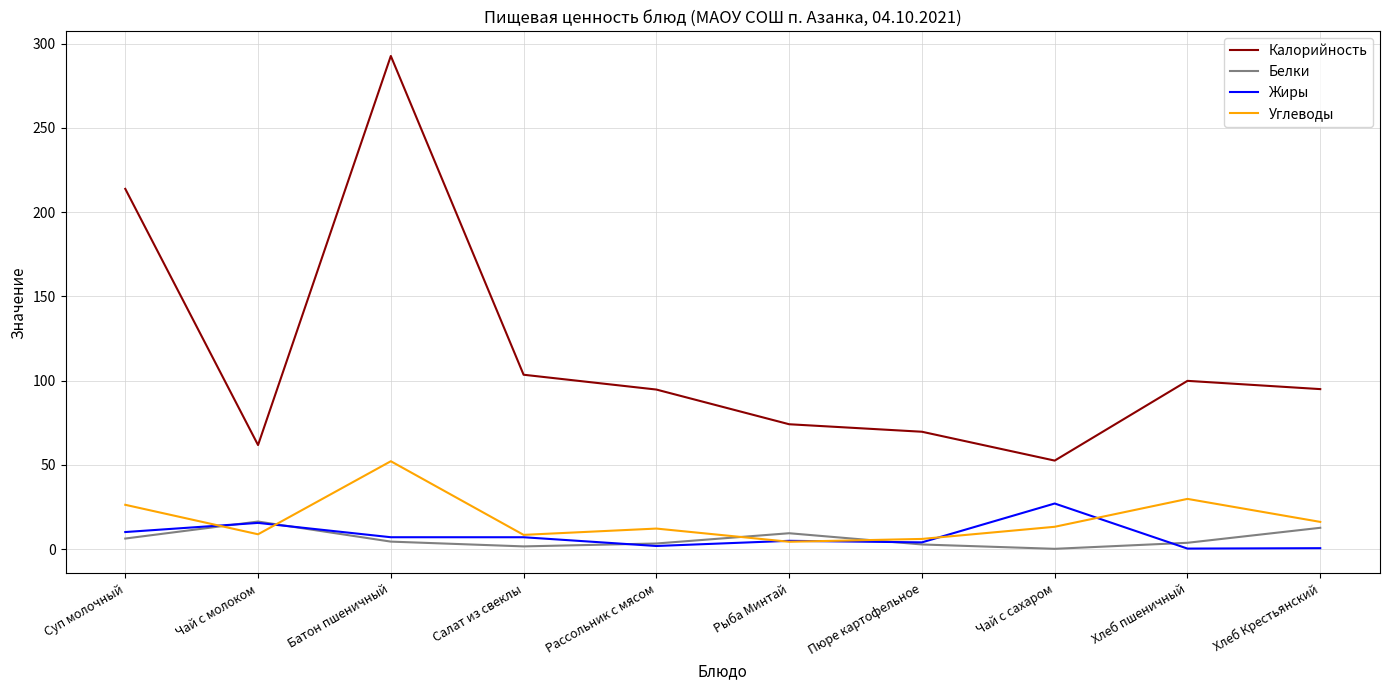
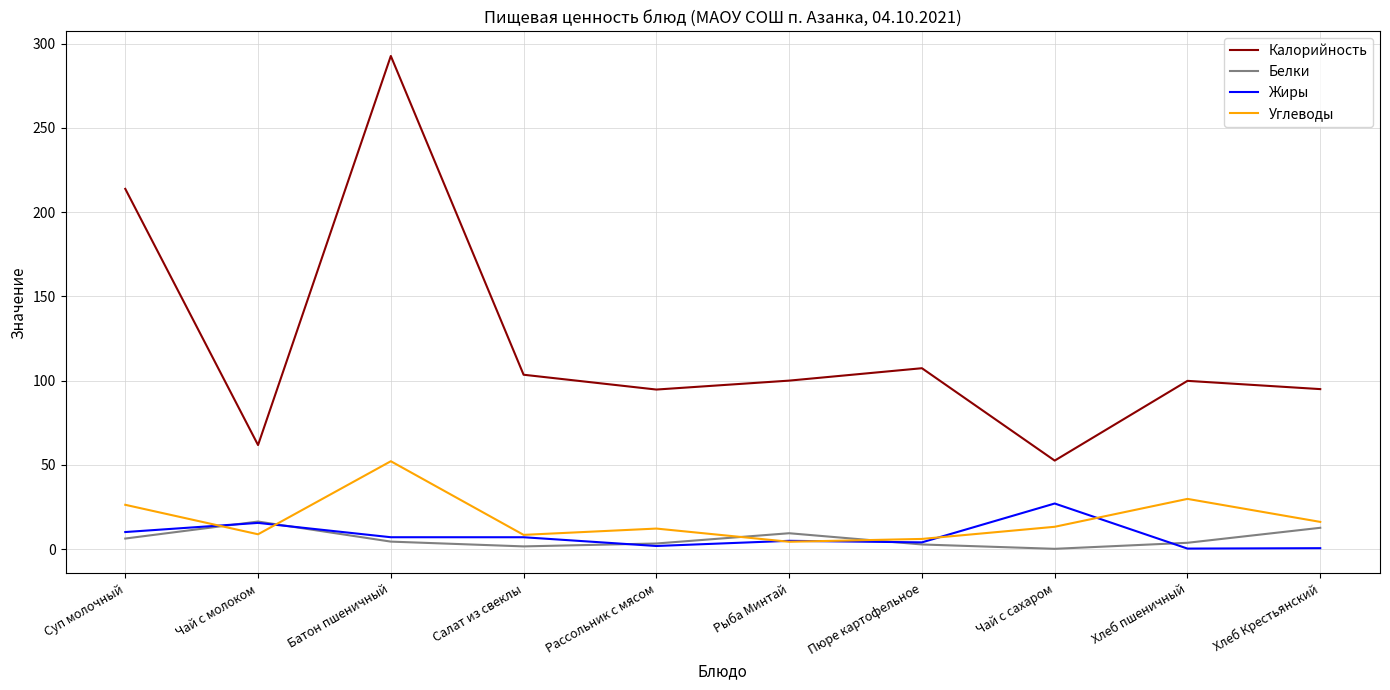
  {
    "Калорийность": {
      "Суп молочный": 214,
      "Чай с молоком": 62,
      "Батон пшеничный": 293,
      "Салат из свеклы": 104,
      "Рассольник с мясом": 95,
-     "Рыба Минтай": 74,
-     "Пюре картофельное": 70,
+     "Рыба Минтай": 100,
+     "Пюре картофельное": 107,
      "Чай с сахаром": 53,
      "Хлеб пшеничный": 100,
      "Хлеб Крестьянский": 95
    },
    "Белки": {
      "Суп молочный": 6,
      "Батон пшеничный": 5,
      "Салат из свеклы": 2,
      "Рыба Минтай": 9,
      "Чай с сахаром": 0,
      "Хлеб пшеничный": 4,
      "Хлеб Крестьянский": 13
    },
    "Жиры": {
      "Суп молочный": 10,
      "Батон пшеничный": 7,
      "Чай с сахаром": 27,
      "Хлеб пшеничный": 0,
      "Хлеб Крестьянский": 1
    },
    "Углеводы": {
      "Суп молочный": 26,
      "Чай с молоком": 9,
      "Батон пшеничный": 52,
      "Рассольник с мясом": 12,
      "Пюре картофельное": 6,
      "Чай с сахаром": 13,
      "Хлеб пшеничный": 30,
      "Хлеб Крестьянский": 16
    }
  }
